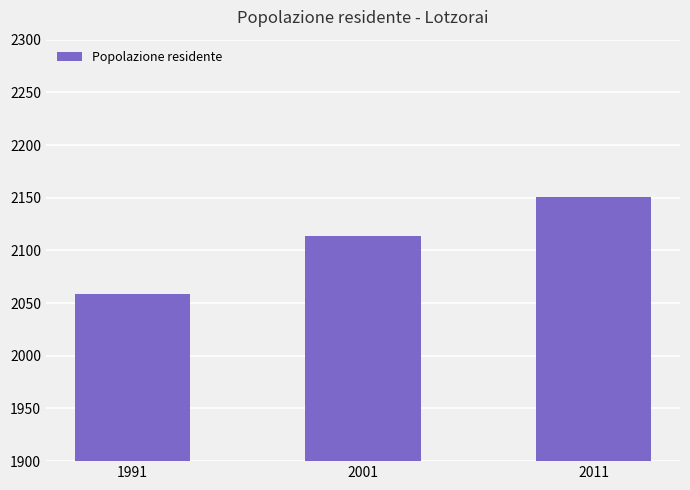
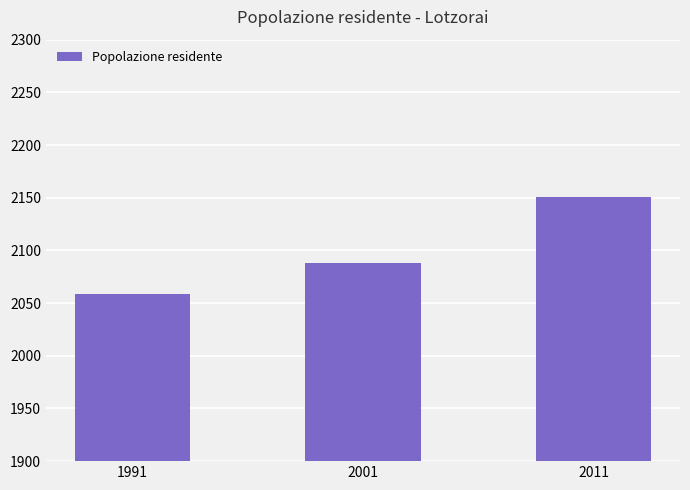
  {
    "1991": 2059,
-   "2001": 2114,
+   "2001": 2088,
    "2011": 2151
  }
